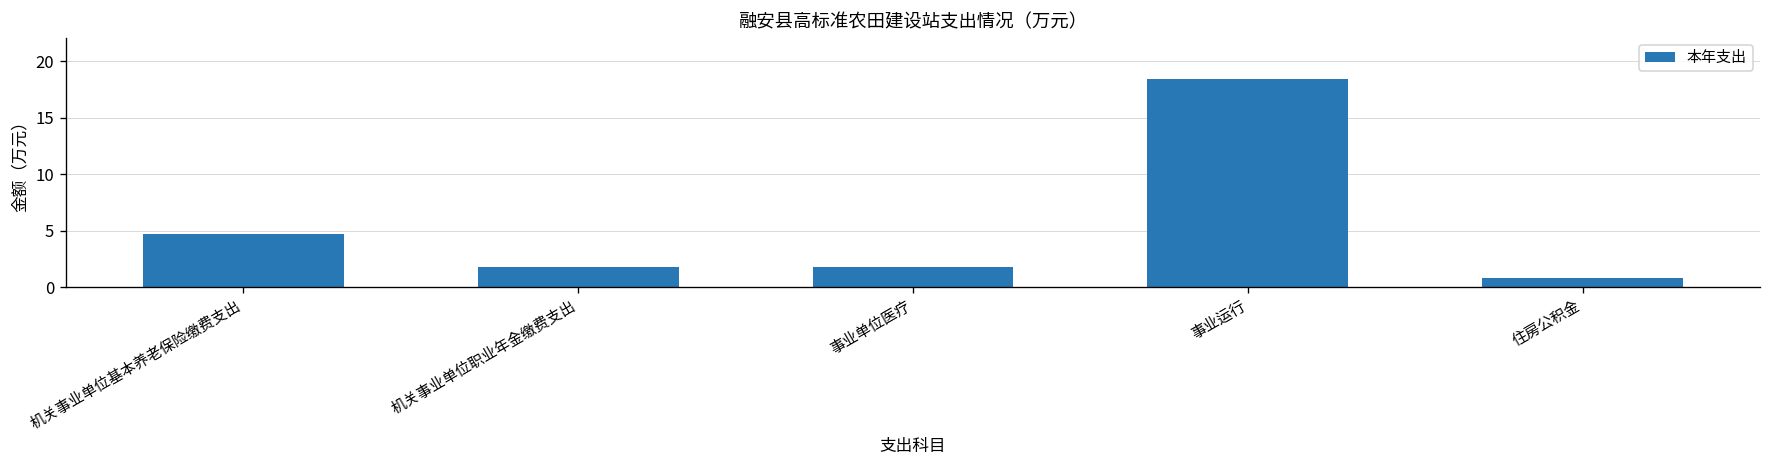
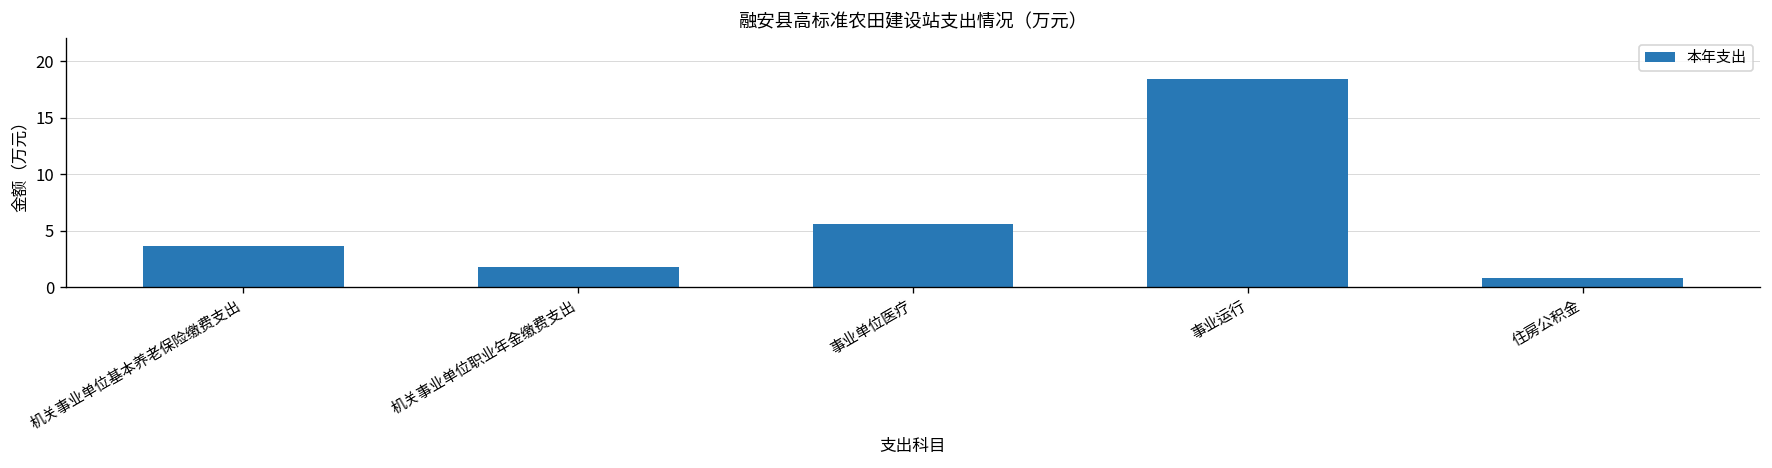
  {
-   "机关事业单位基本养老保险缴费支出": 5,
+   "机关事业单位基本养老保险缴费支出": 4,
    "机关事业单位职业年金缴费支出": 2,
-   "事业单位医疗": 2,
+   "事业单位医疗": 6,
    "事业运行": 18,
    "住房公积金": 1
  }
